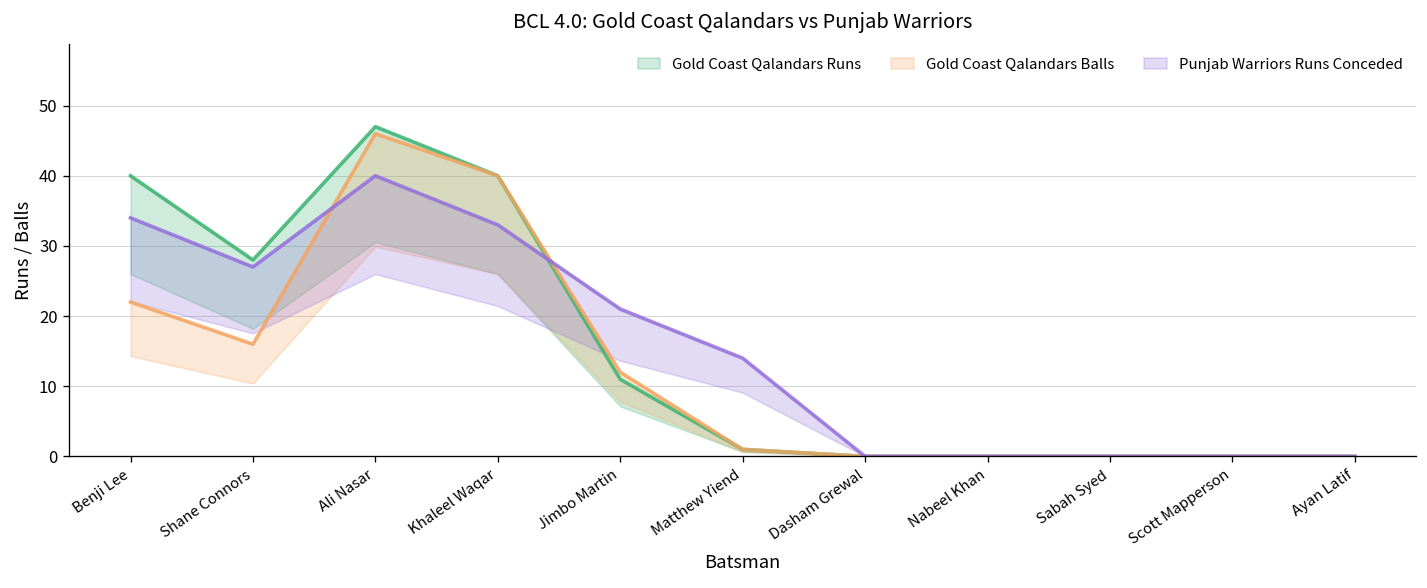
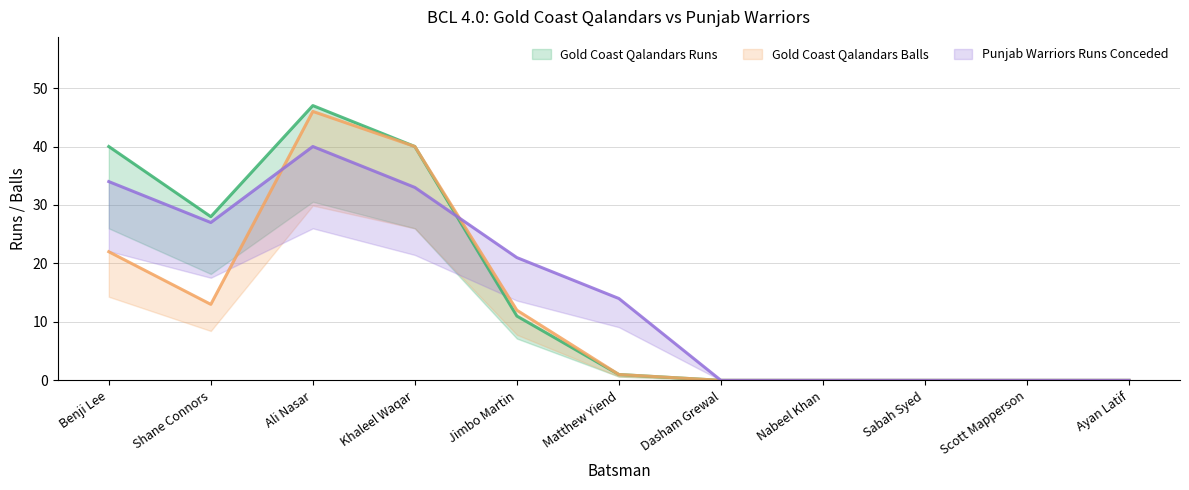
  {
    "Gold Coast Qalandars Balls": {
      "Benji Lee": 22,
-     "Shane Connors": 16,
+     "Shane Connors": 13,
      "Ali Nasar": 46,
      "Jimbo Martin": 12
    }
  }
